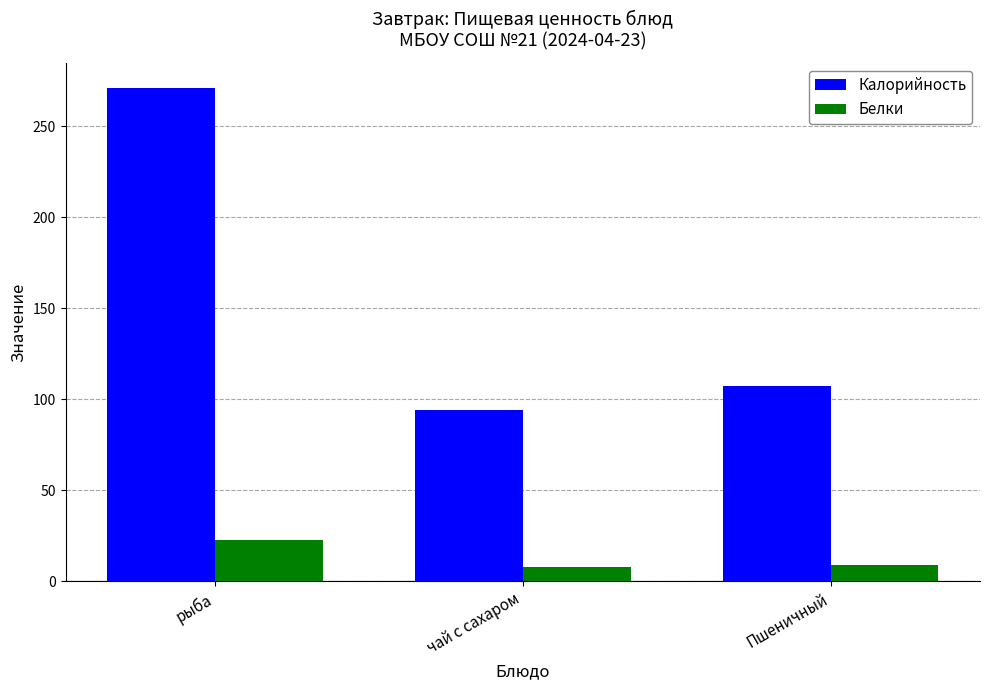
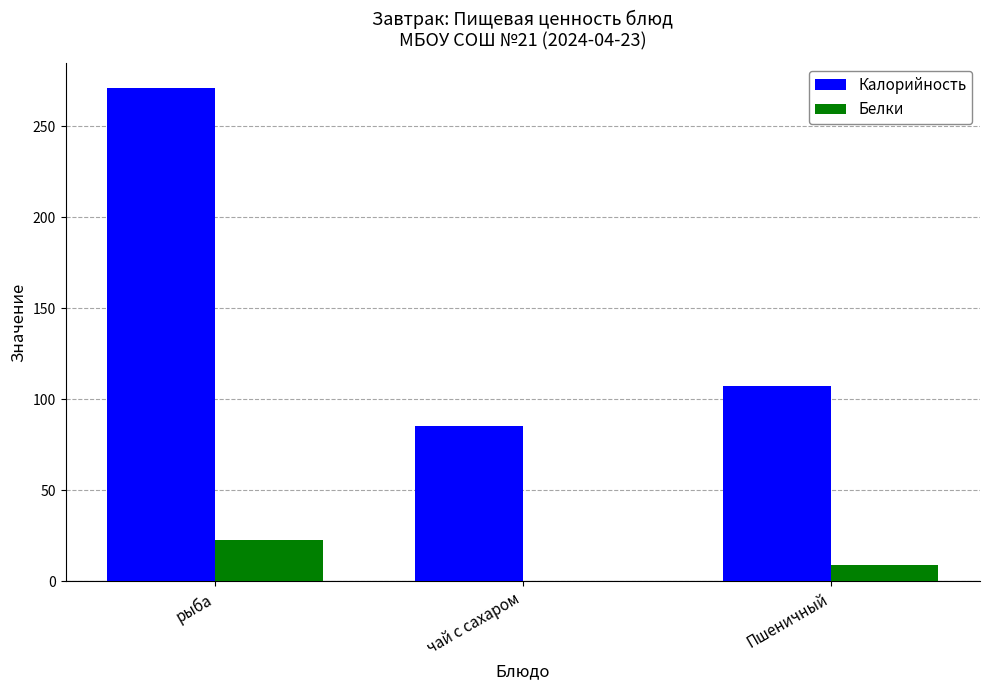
  {
    "Калорийность": {
      "рыба": 271,
-     "чай с сахаром": 94,
+     "чай с сахаром": 85,
      "Пшеничный": 107
    },
    "Белки": {
      "рыба": 23,
-     "чай с сахаром": 8,
+     "чай с сахаром": 0,
      "Пшеничный": 9
    }
  }
